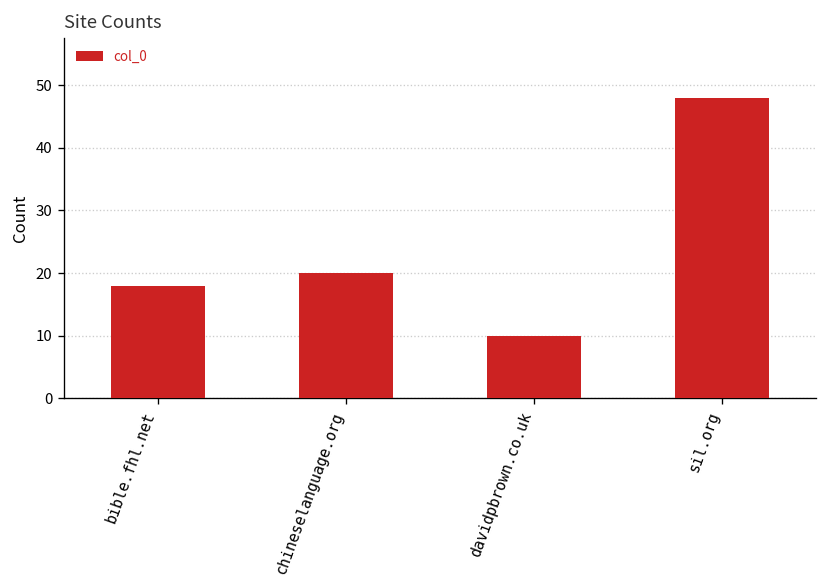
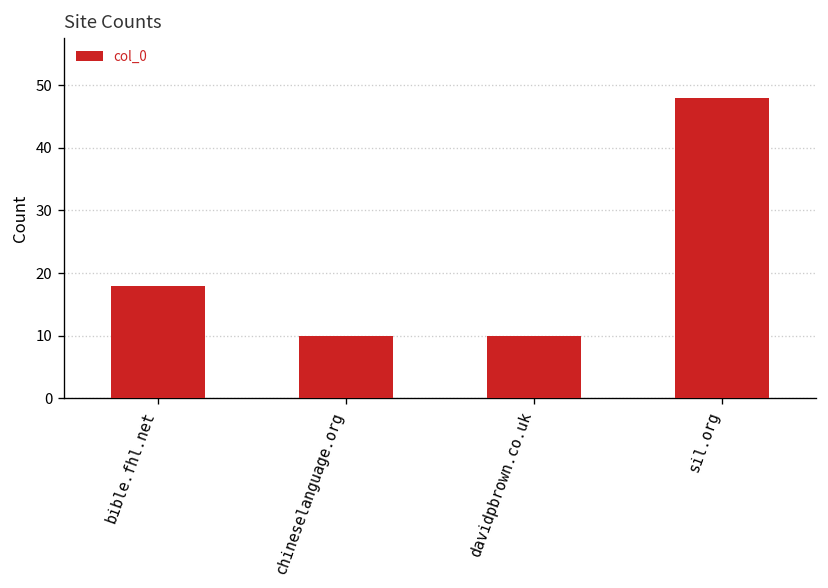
  {
    "bible.fhl.net": 18,
-   "chineselanguage.org": 20,
+   "chineselanguage.org": 10,
    "davidpbrown.co.uk": 10,
    "sil.org": 48
  }
